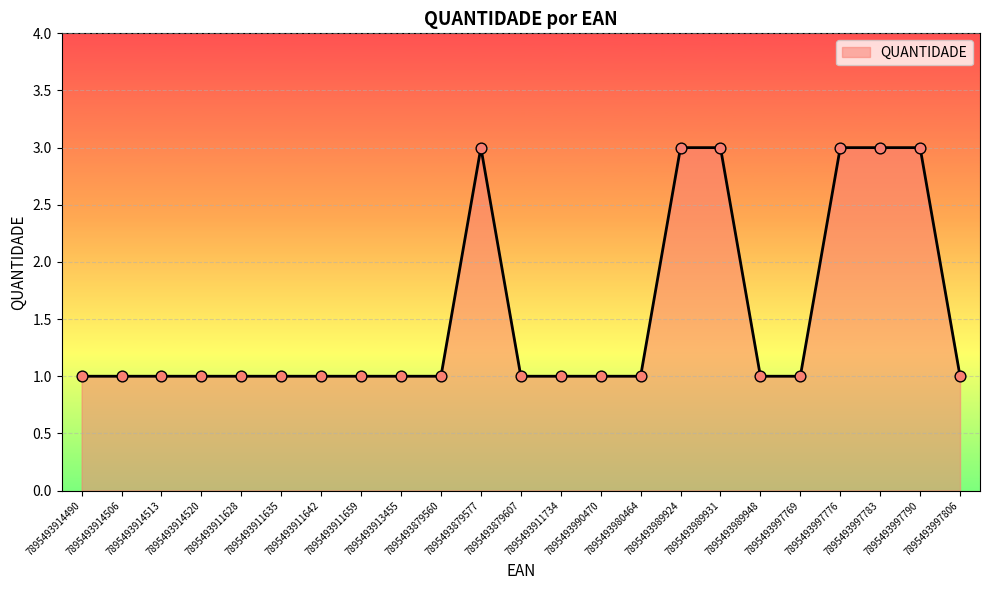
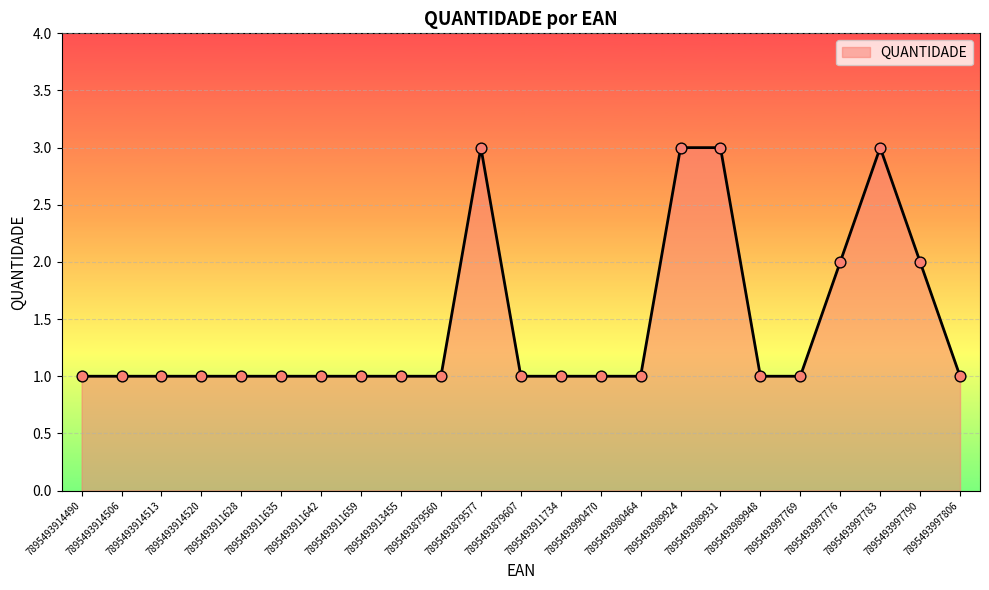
  {
    "7895493914490": 1,
    "7895493914506": 1,
    "7895493914513": 1,
    "7895493914520": 1,
    "7895493911628": 1,
    "7895493911635": 1,
    "7895493911642": 1,
    "7895493911659": 1,
    "7895493913455": 1,
    "7895493879560": 1,
    "7895493879577": 3,
    "7895493879607": 1,
    "7895493911734": 1,
    "7895493990470": 1,
    "7895493980464": 1,
    "7895493989924": 3,
    "7895493989931": 3,
    "7895493989948": 1,
    "7895493997769": 1,
-   "7895493997776": 3,
+   "7895493997776": 2,
    "7895493997783": 3,
-   "7895493997790": 3,
+   "7895493997790": 2,
    "7895493997806": 1
  }
